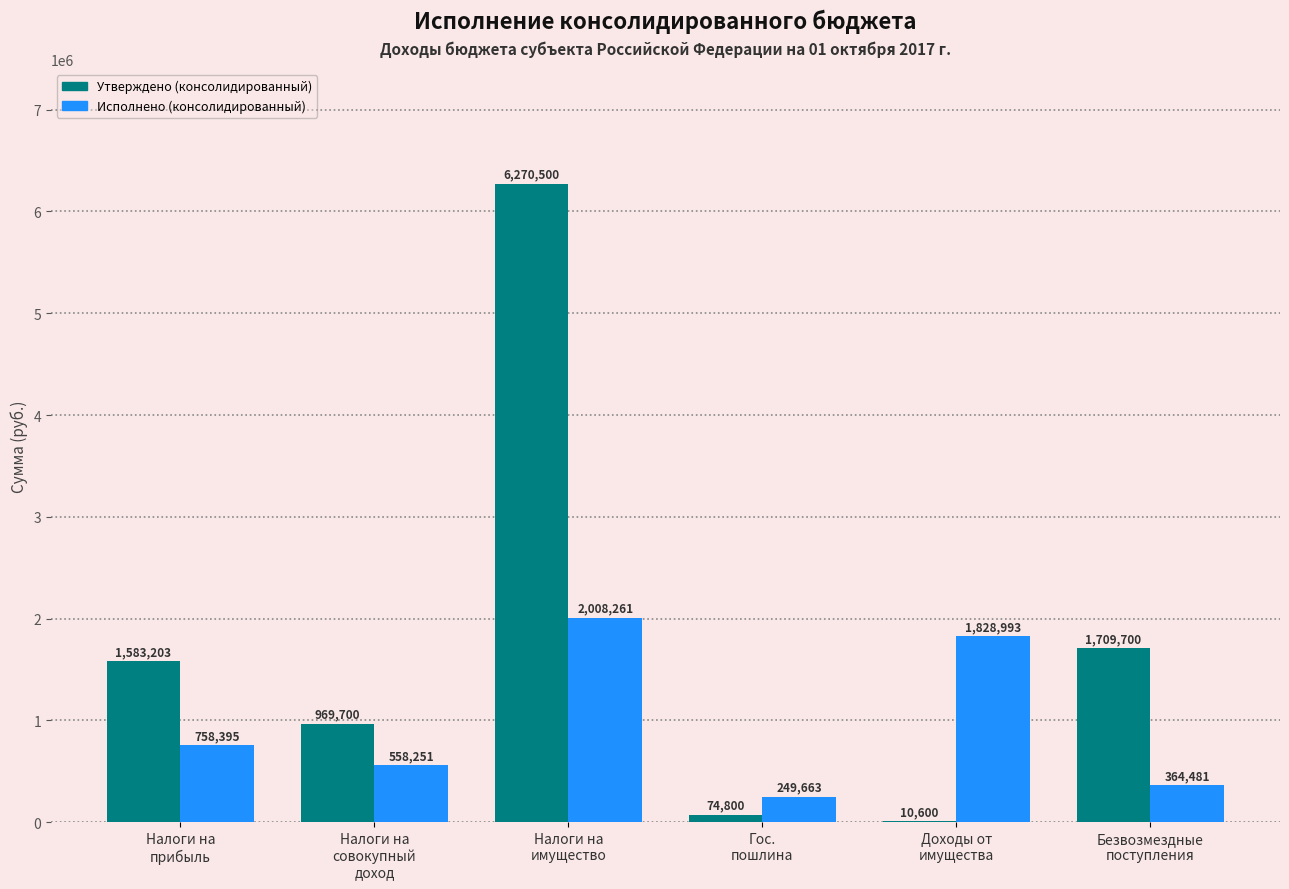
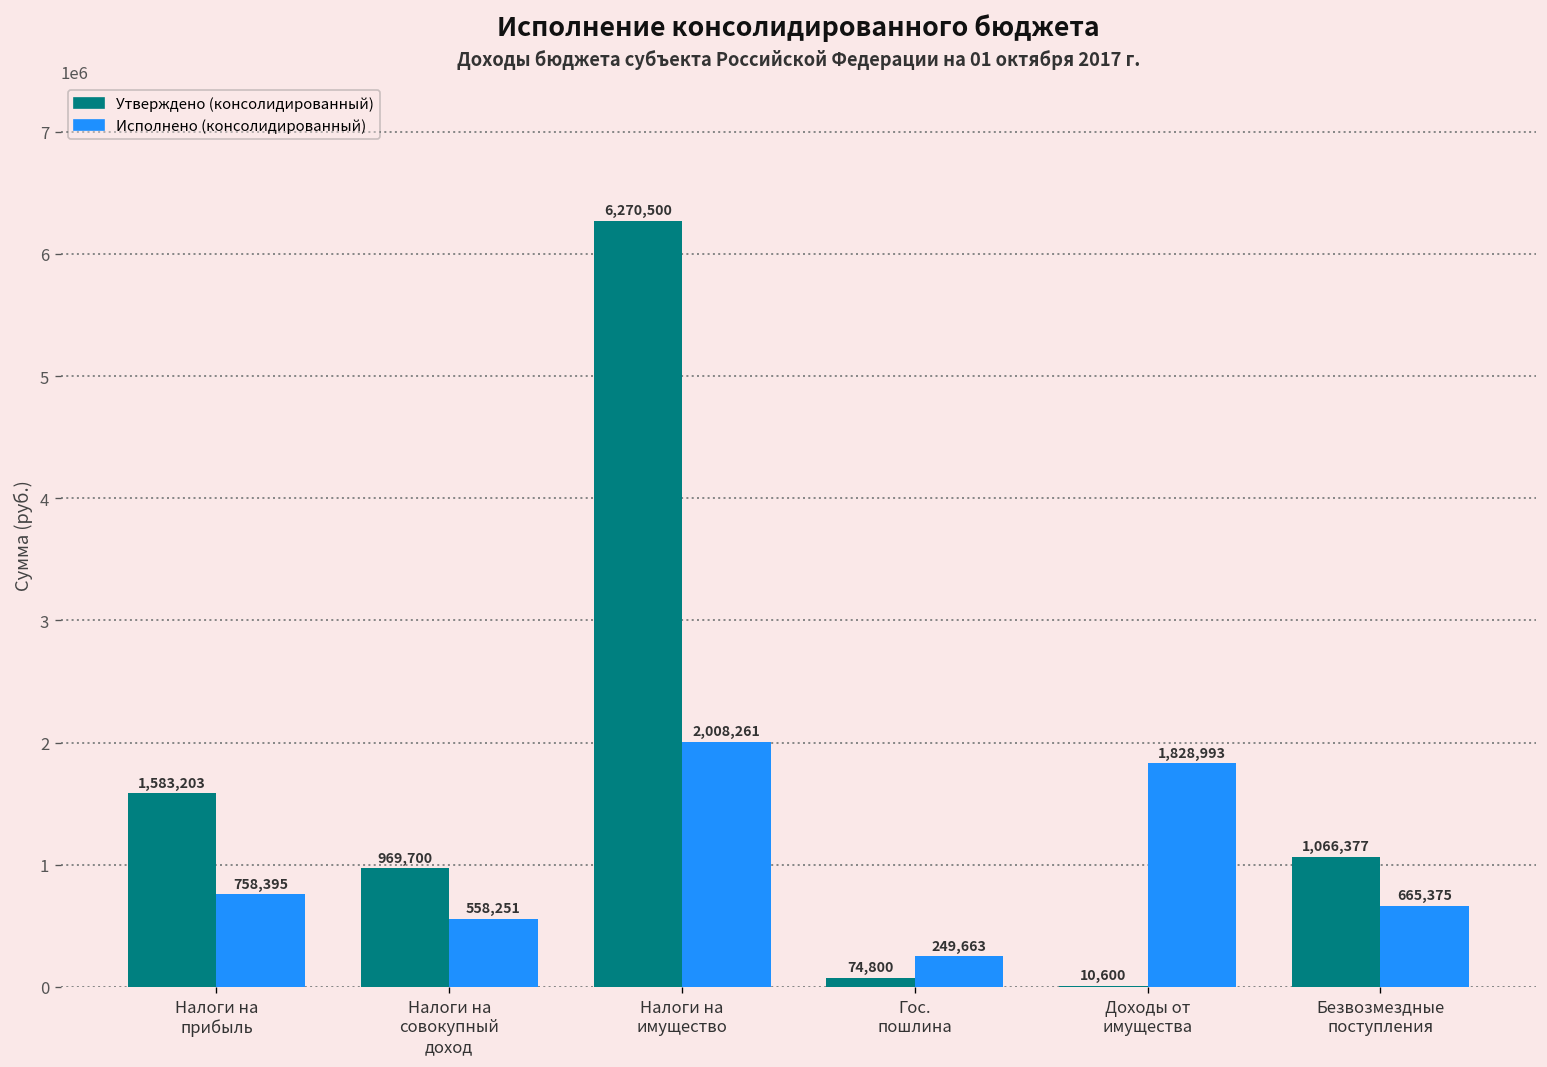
  {
    "Утверждено (консолидированный)": {
      "Налоги на прибыль": "1,583,203",
      "Налоги на совокупный доход": "969,700",
      "Налоги на имущество": "6,270,500",
      "Гос. пошлина": "74,800",
      "Доходы от имущества": "10,600",
-     "Безвозмездные поступления": "1,709,700"
+     "Безвозмездные поступления": "1,066,377"
    },
    "Исполнено (консолидированный)": {
      "Налоги на прибыль": "758,395",
      "Налоги на совокупный доход": "558,251",
      "Налоги на имущество": "2,008,261",
      "Гос. пошлина": "249,663",
      "Доходы от имущества": "1,828,993",
-     "Безвозмездные поступления": "364,481"
+     "Безвозмездные поступления": "665,375"
    }
  }
